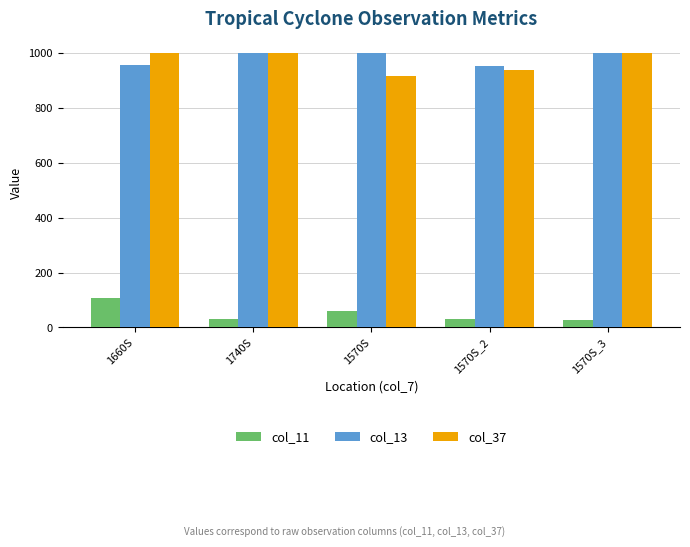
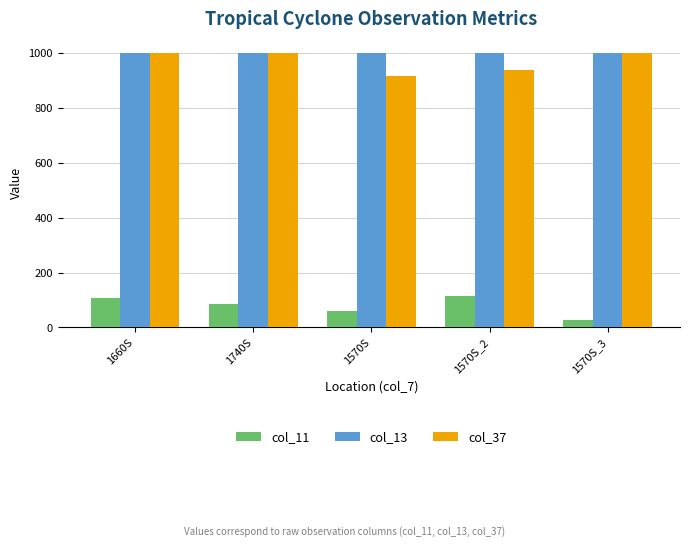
  {
    "col_11": {
      "1660S": 110,
-     "1740S": 30,
+     "1740S": 90,
      "1570S": 60,
-     "1570S_2": 30,
+     "1570S_2": 110,
      "1570S_3": 30
    },
    "col_13": {
-     "1660S": 960,
+     "1660S": 1000,
      "1740S": 1000,
      "1570S": 1000,
-     "1570S_2": 950,
+     "1570S_2": 1000,
      "1570S_3": 1000
    },
    "col_37": {
      "1660S": 1000,
      "1740S": 1000,
      "1570S": 920,
      "1570S_2": 940,
      "1570S_3": 1000
    }
  }
